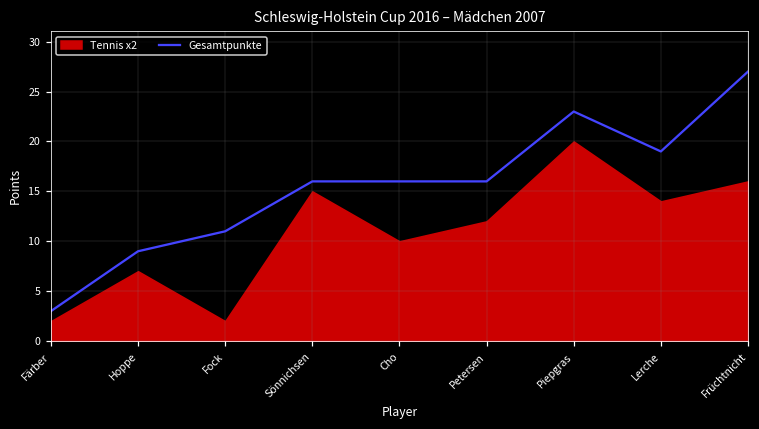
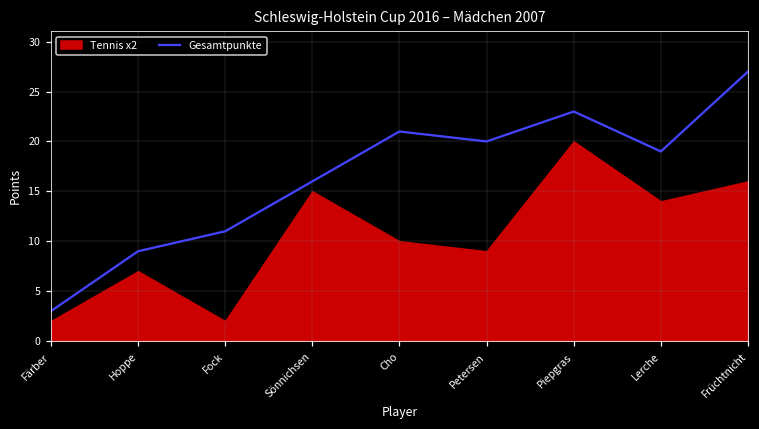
  {
    "Gesamtpunkte": {
      "Färber": 3,
      "Hoppe": 9,
      "Fock": 11,
      "Sönnichsen": 16,
-     "Cho": 16,
-     "Petersen": 16,
+     "Cho": 21,
+     "Petersen": 20,
      "Piepgras": 23,
      "Lerche": 19,
      "Früchtnicht": 27
    },
    "Tennis x2": {
      "Färber": 2,
      "Hoppe": 7,
      "Fock": 2,
      "Sönnichsen": 15,
      "Cho": 10,
-     "Petersen": 12,
+     "Petersen": 9,
      "Piepgras": 20,
      "Lerche": 14,
      "Früchtnicht": 16
    }
  }
